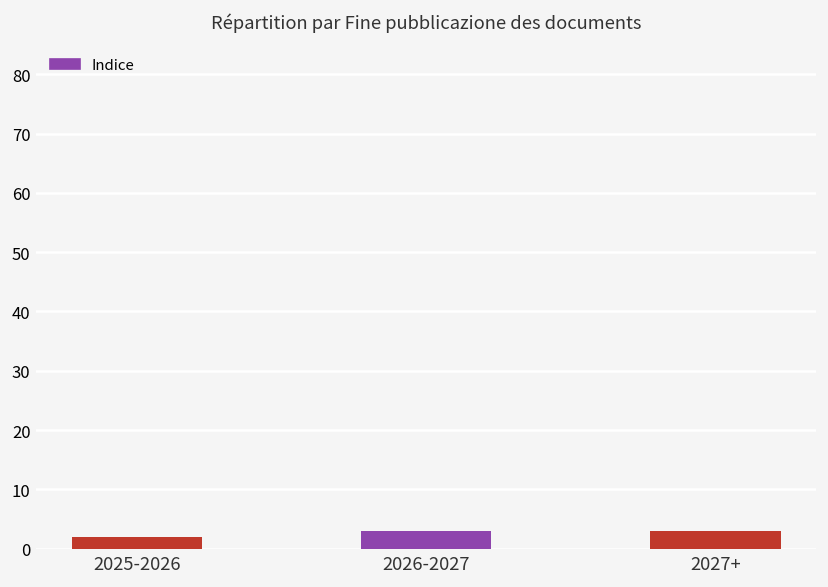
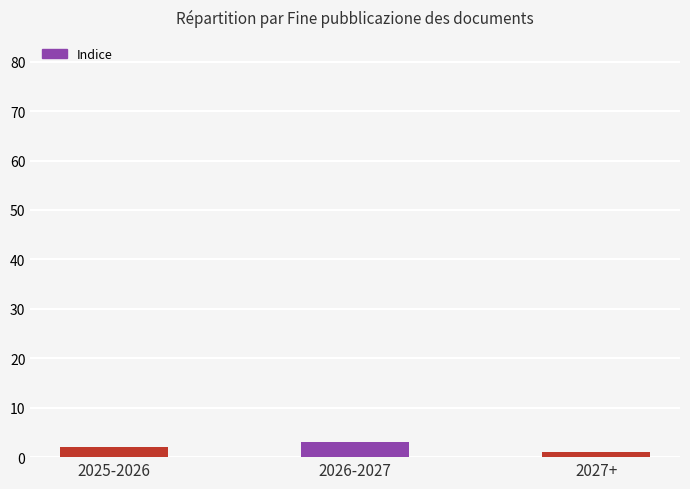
  {
    "2025-2026": 2,
    "2026-2027": 3,
-   "2027+": 3
+   "2027+": 1
  }
